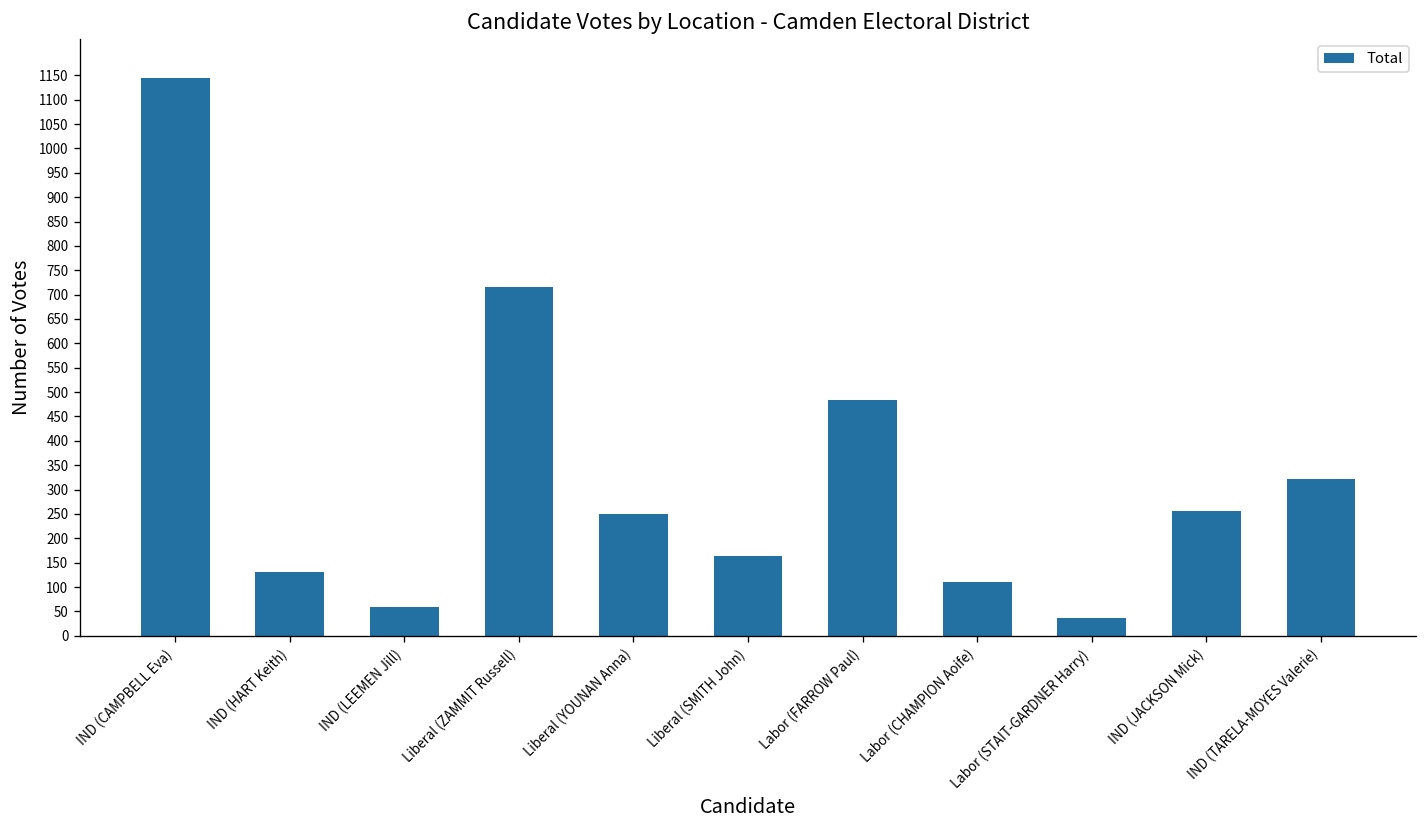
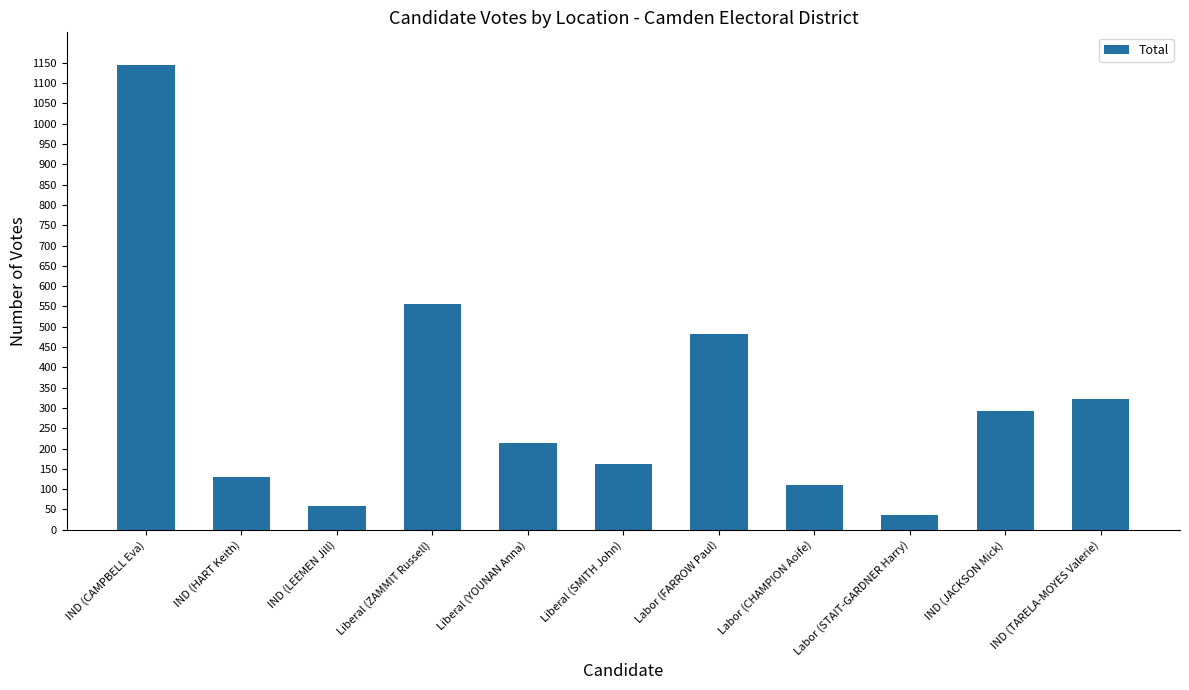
  {
    "IND (CAMPBELL Eva)": 1150,
    "IND (HART Keith)": 130,
    "IND (LEEMEN Jill)": 60,
-   "Liberal (ZAMMIT Russell)": 720,
-   "Liberal (YOUNAN Anna)": 250,
+   "Liberal (ZAMMIT Russell)": 560,
+   "Liberal (YOUNAN Anna)": 210,
    "Liberal (SMITH John)": 160,
    "Labor (FARROW Paul)": 480,
    "Labor (CHAMPION Aoife)": 110,
    "Labor (STAIT-GARDNER Harry)": 40,
-   "IND (JACKSON Mick)": 260,
+   "IND (JACKSON Mick)": 290,
    "IND (TARELA-MOYES Valerie)": 320
  }
